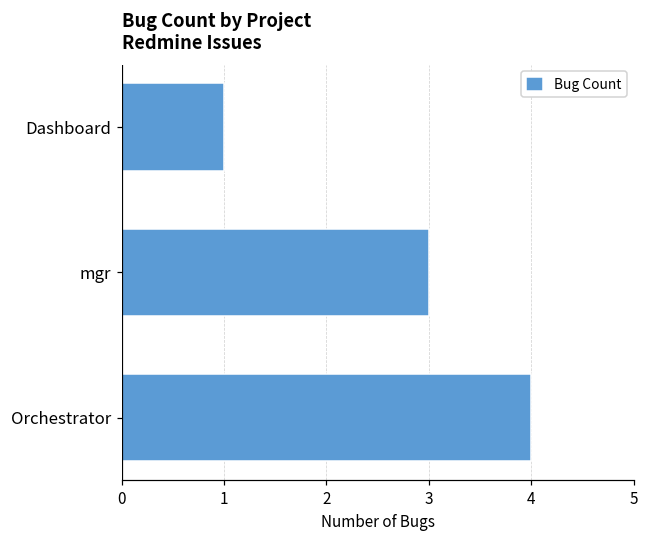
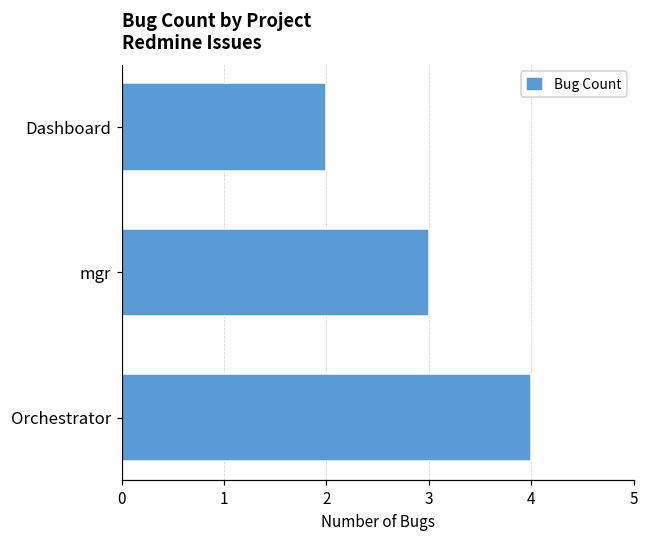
  {
-   "Dashboard": 1,
+   "Dashboard": 2,
    "mgr": 3,
    "Orchestrator": 4
  }
